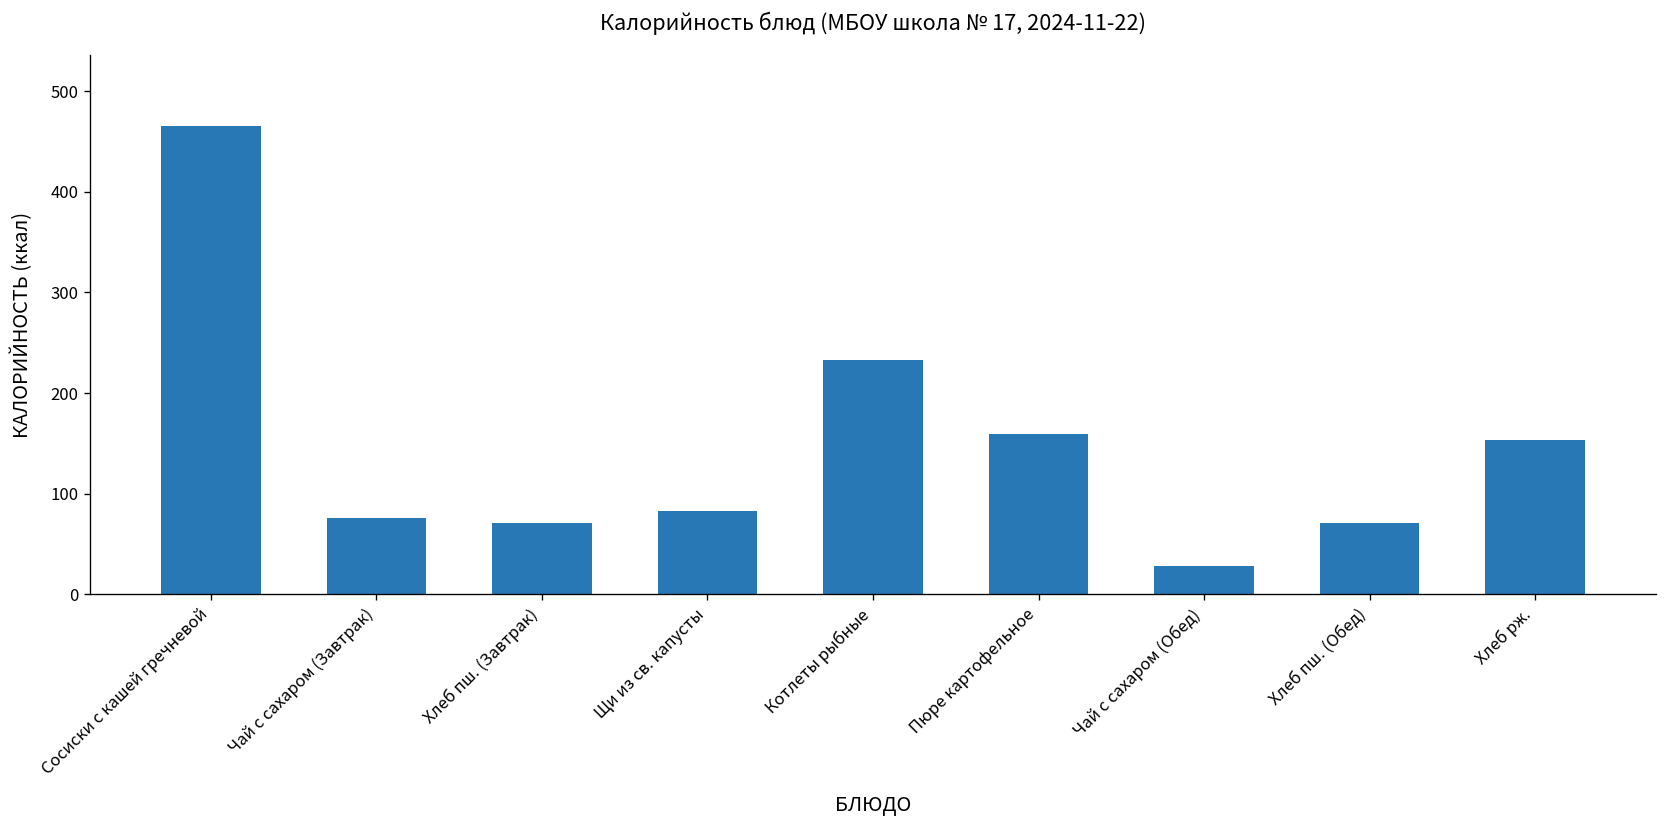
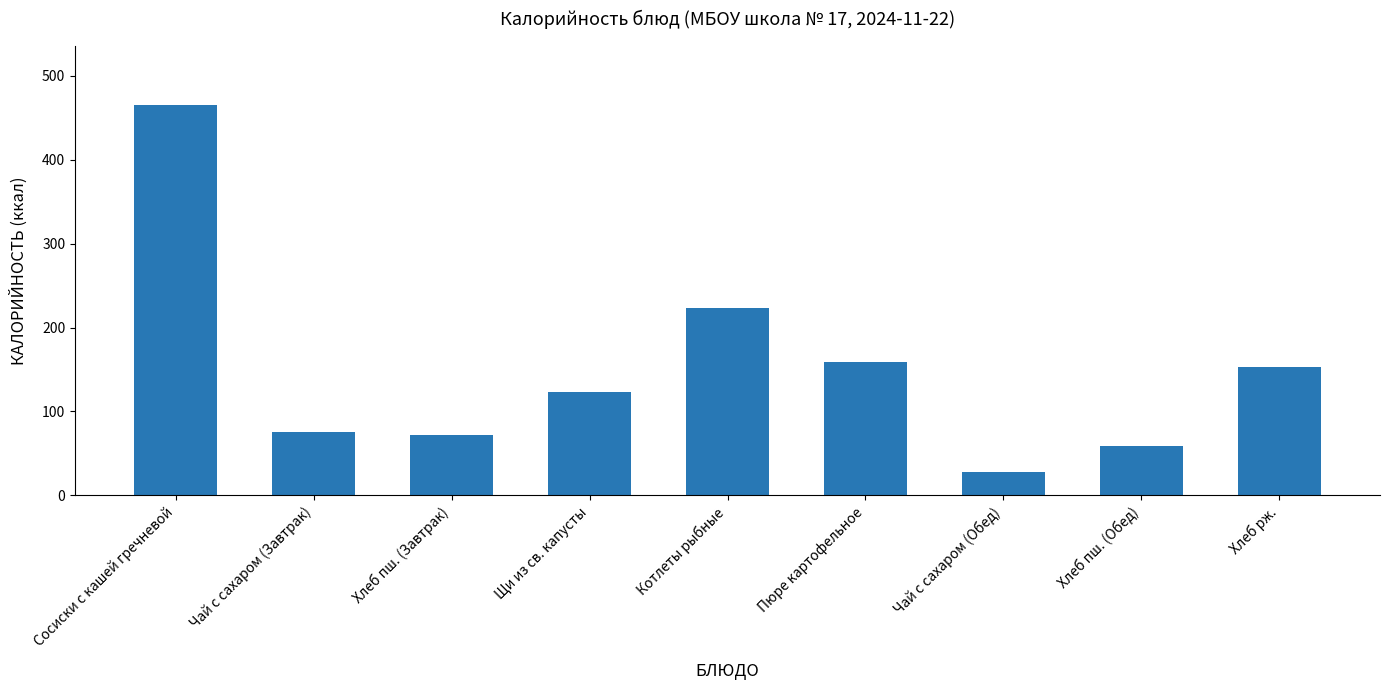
  {
    "Сосиски с кашей гречневой": 470,
    "Чай с сахаром (Завтрак)": 80,
    "Хлеб пш. (Завтрак)": 70,
-   "Щи из св. капусты": 80,
-   "Котлеты рыбные": 230,
+   "Щи из св. капусты": 120,
+   "Котлеты рыбные": 220,
    "Пюре картофельное": 160,
    "Чай с сахаром (Обед)": 30,
-   "Хлеб пш. (Обед)": 70,
+   "Хлеб пш. (Обед)": 60,
    "Хлеб рж.": 150
  }
